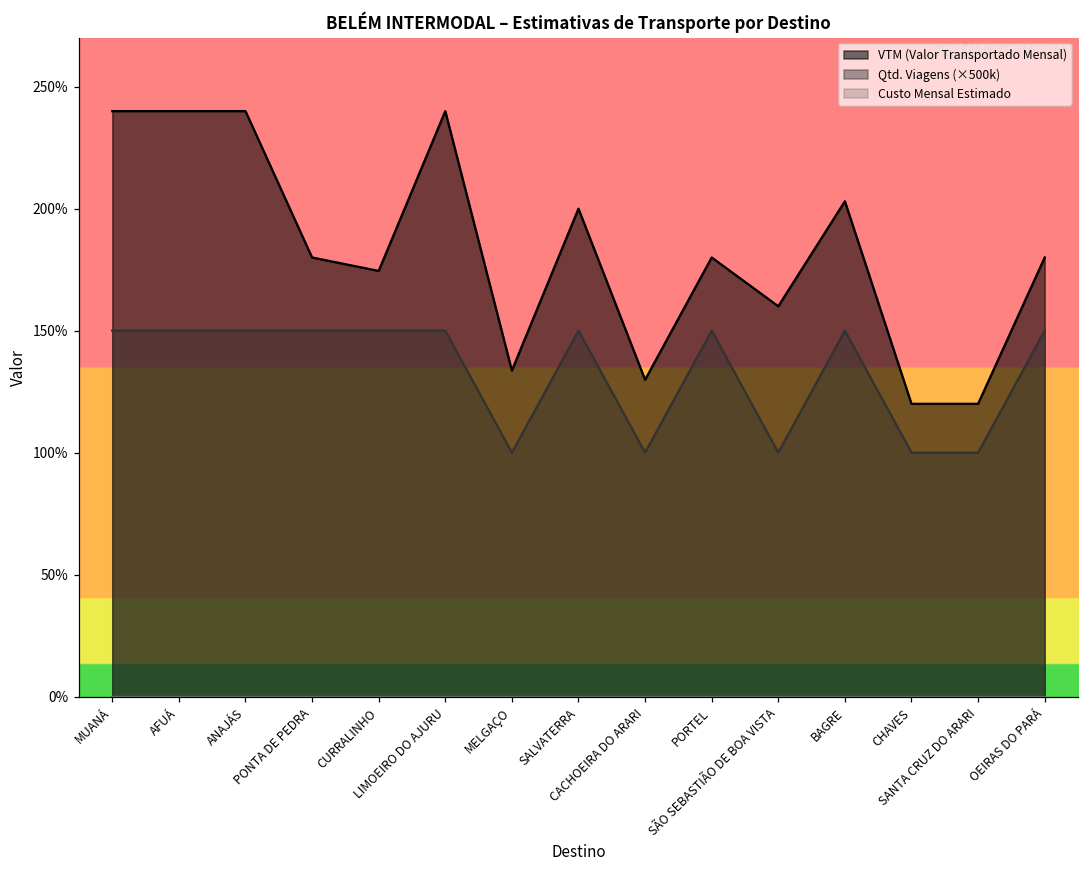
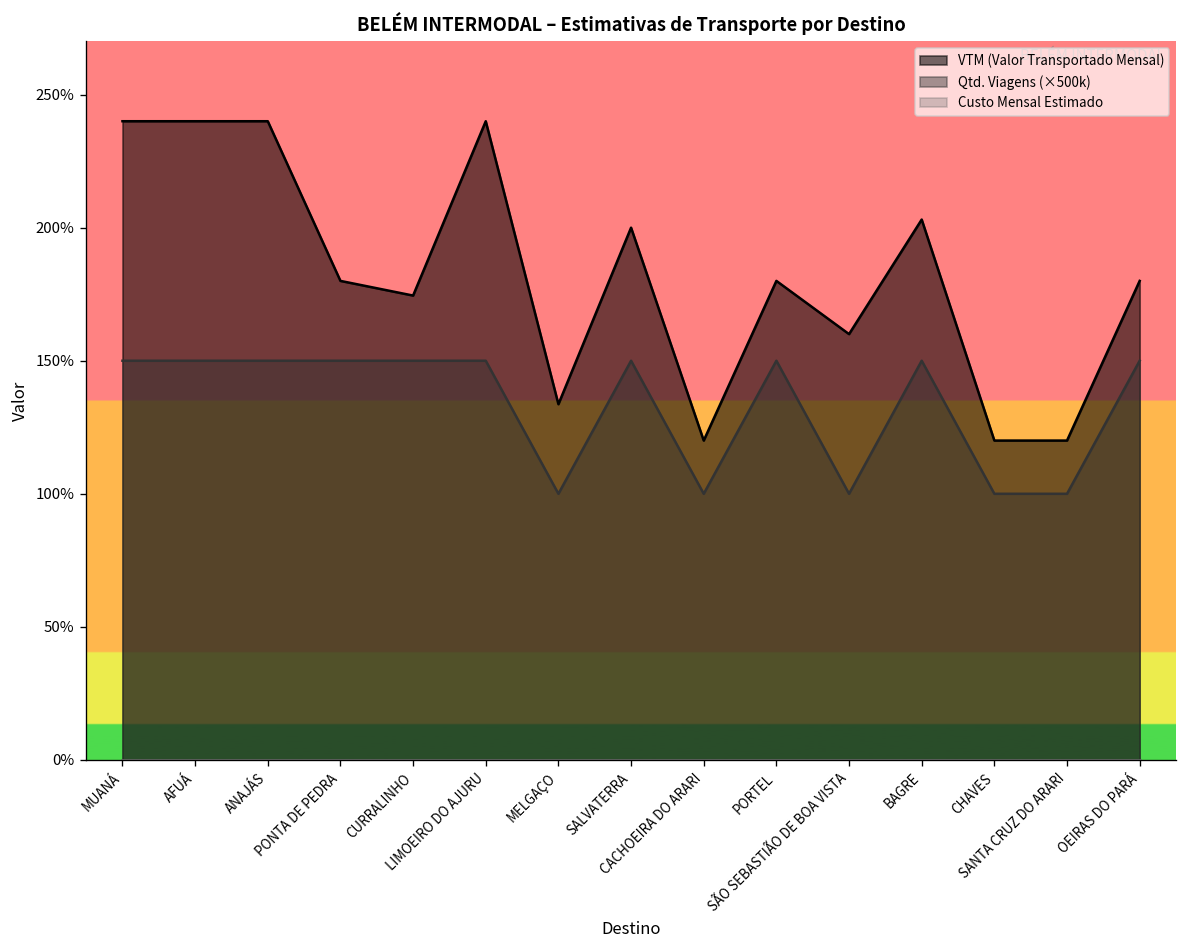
  {
    "VTM (Valor Transportado Mensal)": {
      "MUANÁ": "240%",
      "AFUÁ": "240%",
      "ANAJÁS": "240%",
      "PONTA DE PEDRA": "180%",
      "CURRALINHO": "174%",
      "LIMOEIRO DO AJURU": "240%",
      "MELGAÇO": "134%",
      "SALVATERRA": "200%",
-     "CACHOEIRA DO ARARI": "130%",
+     "CACHOEIRA DO ARARI": "120%",
      "PORTEL": "180%",
      "SÃO SEBASTIÃO DE BOA VISTA": "160%",
      "BAGRE": "203%",
      "CHAVES": "120%",
      "SANTA CRUZ DO ARARI": "120%",
      "OEIRAS DO PARÁ": "180%"
    },
    "Qtd. Viagens (×500k)": {
      "MUANÁ": "150%",
      "AFUÁ": "150%",
      "ANAJÁS": "150%",
      "PONTA DE PEDRA": "150%",
      "CURRALINHO": "150%",
      "LIMOEIRO DO AJURU": "150%",
      "MELGAÇO": "100%",
      "SALVATERRA": "150%",
      "CACHOEIRA DO ARARI": "100%",
      "PORTEL": "150%",
      "SÃO SEBASTIÃO DE BOA VISTA": "100%",
      "BAGRE": "150%",
      "CHAVES": "100%",
      "SANTA CRUZ DO ARARI": "100%",
      "OEIRAS DO PARÁ": "150%"
    },
    "Custo Mensal Estimado": {
      "MUANÁ": "0%",
      "AFUÁ": "0%",
      "ANAJÁS": "0%",
      "PONTA DE PEDRA": "0%",
      "CURRALINHO": "0%",
      "LIMOEIRO DO AJURU": "0%",
      "MELGAÇO": "0%",
      "SALVATERRA": "0%",
      "CACHOEIRA DO ARARI": "0%",
      "PORTEL": "0%",
      "SÃO SEBASTIÃO DE BOA VISTA": "0%",
      "BAGRE": "0%",
      "CHAVES": "0%",
      "SANTA CRUZ DO ARARI": "0%",
      "OEIRAS DO PARÁ": "0%"
    }
  }
